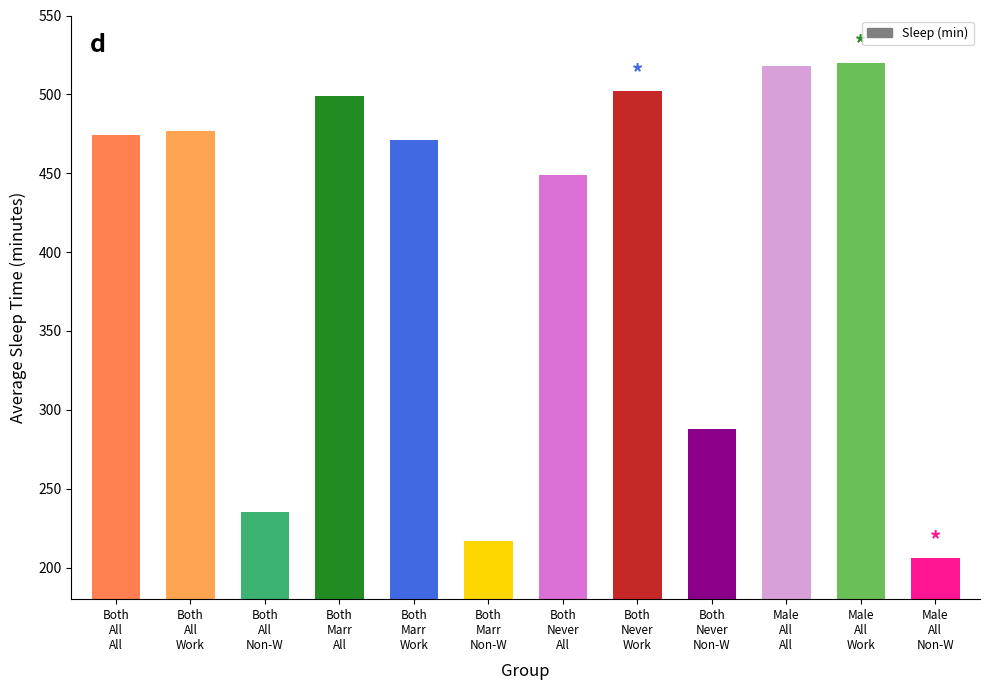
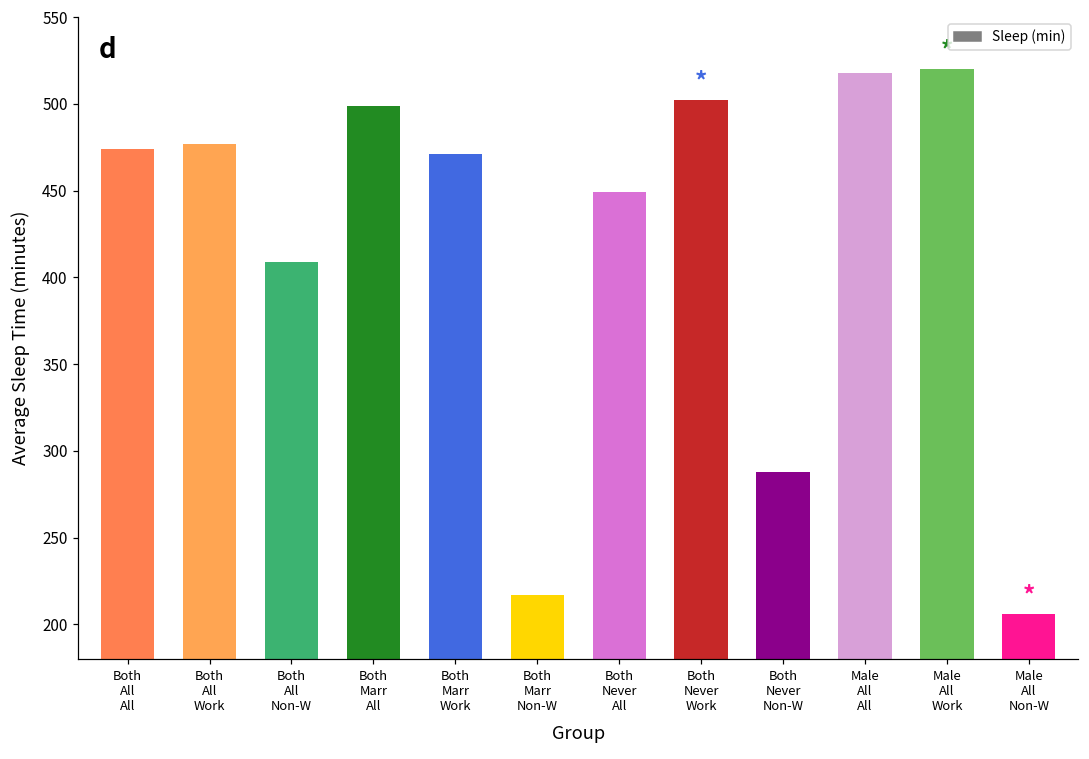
  {
    "Both All All": 474,
    "Both All Work": 477,
-   "Both All Non-W": 235,
+   "Both All Non-W": 409,
    "Both Marr All": 499,
    "Both Marr Work": 471,
    "Both Marr Non-W": 217,
    "Both Never All": 449,
    "Both Never Work": 502,
    "Both Never Non-W": 288,
    "Male All All": 518,
    "Male All Work": 520,
    "Male All Non-W": 206
  }
